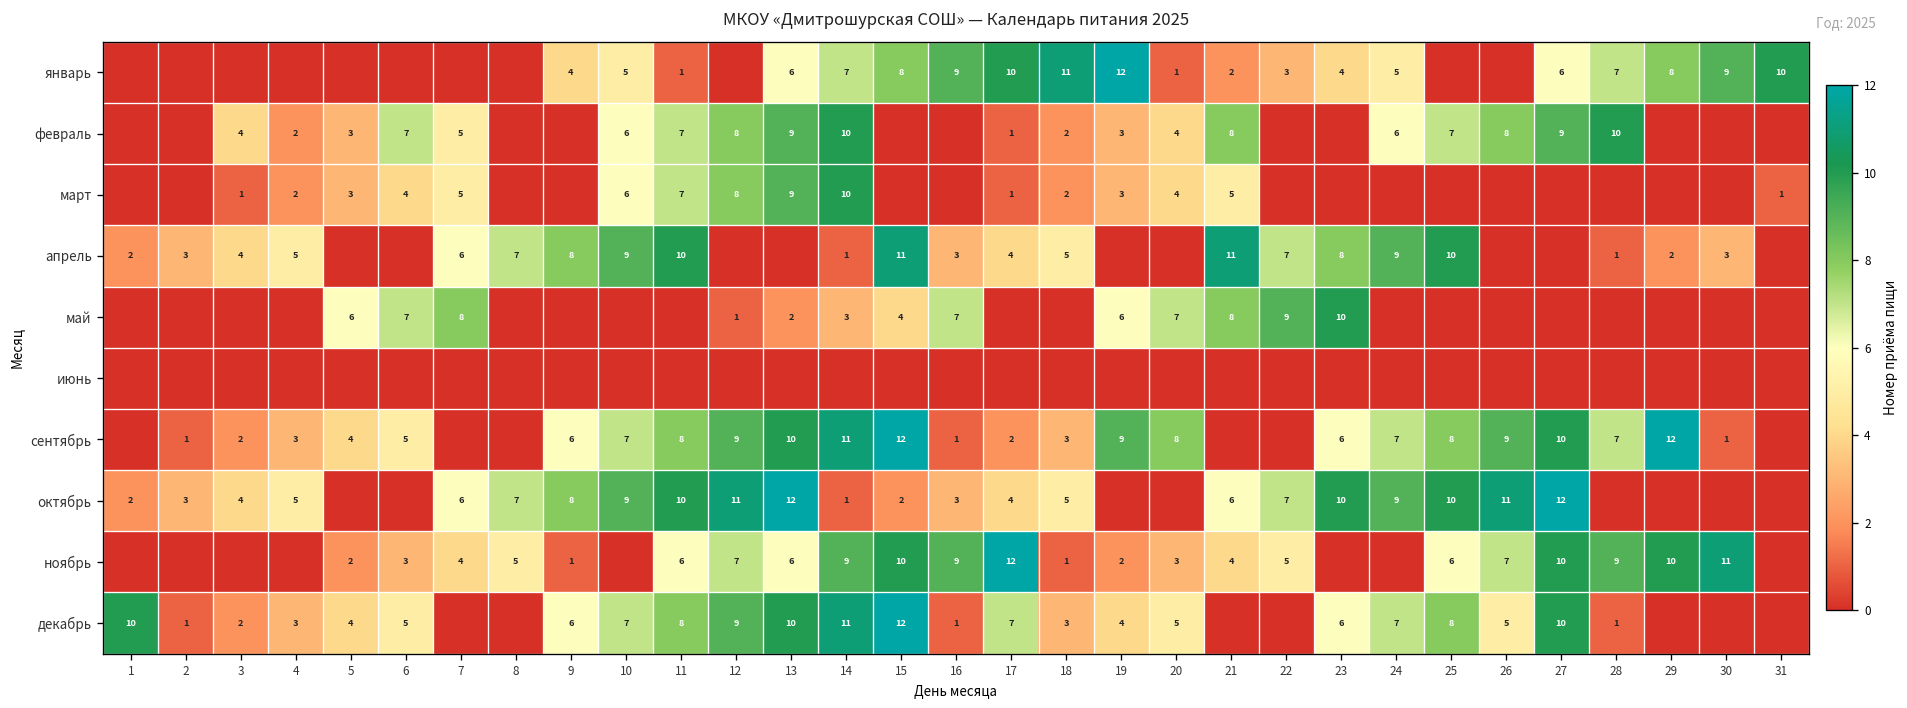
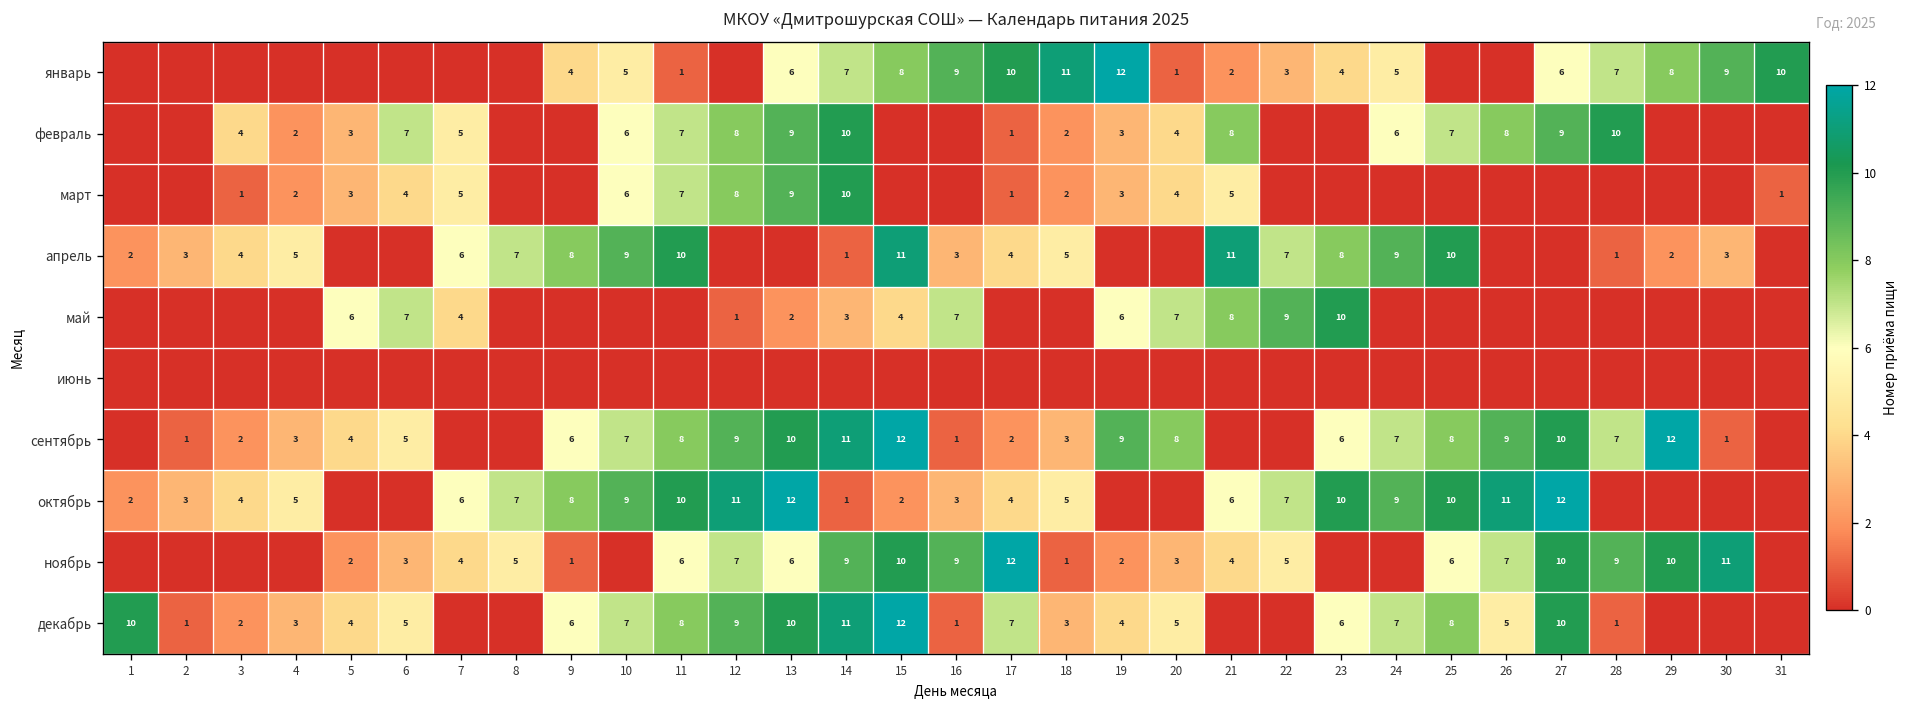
  {
    "январь": {
      "9": 4,
      "10": 5,
      "11": 1,
      "13": 6,
      "14": 7,
      "15": 8,
      "16": 9,
      "17": 10,
      "18": 11,
      "19": 12,
      "20": 1,
      "21": 2,
      "22": 3,
      "23": 4,
      "24": 5,
      "27": 6,
      "28": 7,
      "29": 8,
      "30": 9,
      "31": 10
    },
    "февраль": {
      "3": 4,
      "4": 2,
      "5": 3,
      "6": 7,
      "7": 5,
      "10": 6,
      "11": 7,
      "12": 8,
      "13": 9,
      "14": 10,
      "17": 1,
      "18": 2,
      "19": 3,
      "20": 4,
      "21": 8,
      "24": 6,
      "25": 7,
      "26": 8,
      "27": 9,
      "28": 10
    },
    "март": {
      "3": 1,
      "4": 2,
      "5": 3,
      "6": 4,
      "7": 5,
      "10": 6,
      "11": 7,
      "12": 8,
      "13": 9,
      "14": 10,
      "17": 1,
      "18": 2,
      "19": 3,
      "20": 4,
      "21": 5,
      "31": 1
    },
    "апрель": {
      "1": 2,
      "2": 3,
      "3": 4,
      "4": 5,
      "7": 6,
      "8": 7,
      "9": 8,
      "10": 9,
      "11": 10,
      "14": 1,
      "15": 11,
      "16": 3,
      "17": 4,
      "18": 5,
      "21": 11,
      "22": 7,
      "23": 8,
      "24": 9,
      "25": 10,
      "28": 1,
      "29": 2,
      "30": 3
    },
    "май": {
      "5": 6,
      "6": 7,
-     "7": 8,
+     "7": 4,
      "12": 1,
      "13": 2,
      "14": 3,
      "15": 4,
      "16": 7,
      "19": 6,
      "20": 7,
      "21": 8,
      "22": 9,
      "23": 10
    },
    "сентябрь": {
      "2": 1,
      "3": 2,
      "4": 3,
      "5": 4,
      "6": 5,
      "9": 6,
      "10": 7,
      "11": 8,
      "12": 9,
      "13": 10,
      "14": 11,
      "15": 12,
      "16": 1,
      "17": 2,
      "18": 3,
      "19": 9,
      "20": 8,
      "23": 6,
      "24": 7,
      "25": 8,
      "26": 9,
      "27": 10,
      "28": 7,
      "29": 12,
      "30": 1
    },
    "октябрь": {
      "1": 2,
      "2": 3,
      "3": 4,
      "4": 5,
      "7": 6,
      "8": 7,
      "9": 8,
      "10": 9,
      "11": 10,
      "12": 11,
      "13": 12,
      "14": 1,
      "15": 2,
      "16": 3,
      "17": 4,
      "18": 5,
      "21": 6,
      "22": 7,
      "23": 10,
      "24": 9,
      "25": 10,
      "26": 11,
      "27": 12
    },
    "ноябрь": {
      "5": 2,
      "6": 3,
      "7": 4,
      "8": 5,
      "9": 1,
      "11": 6,
      "12": 7,
      "13": 6,
      "14": 9,
      "15": 10,
      "16": 9,
      "17": 12,
      "18": 1,
      "19": 2,
      "20": 3,
      "21": 4,
      "22": 5,
      "25": 6,
      "26": 7,
      "27": 10,
      "28": 9,
      "29": 10,
      "30": 11
    },
    "декабрь": {
      "1": 10,
      "2": 1,
      "3": 2,
      "4": 3,
      "5": 4,
      "6": 5,
      "9": 6,
      "10": 7,
      "11": 8,
      "12": 9,
      "13": 10,
      "14": 11,
      "15": 12,
      "16": 1,
      "17": 7,
      "18": 3,
      "19": 4,
      "20": 5,
      "23": 6,
      "24": 7,
      "25": 8,
      "26": 5,
      "27": 10,
      "28": 1
    }
  }
